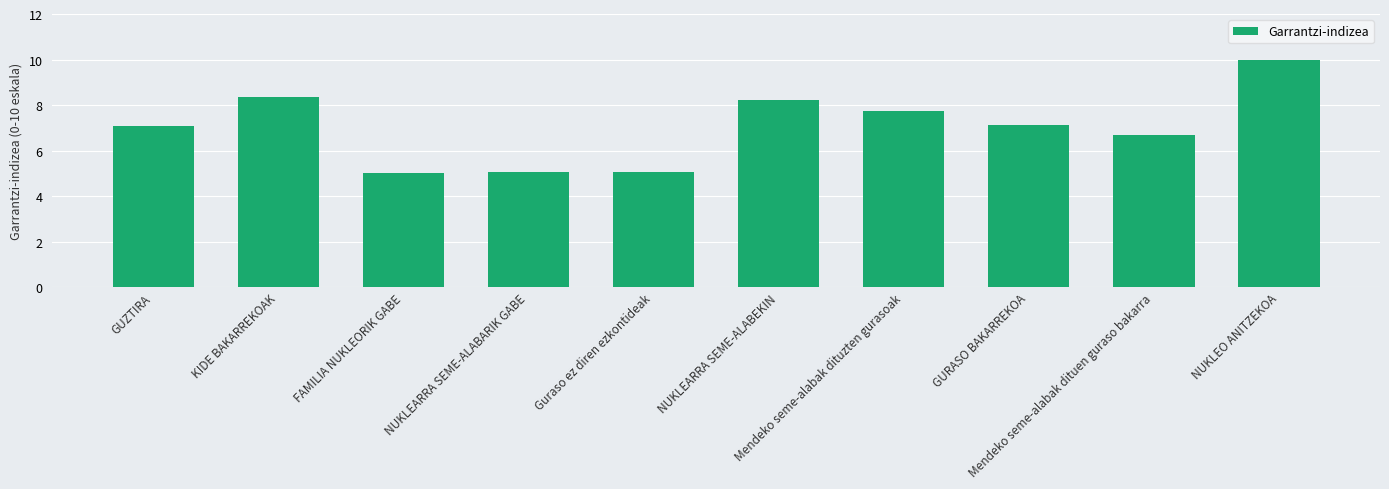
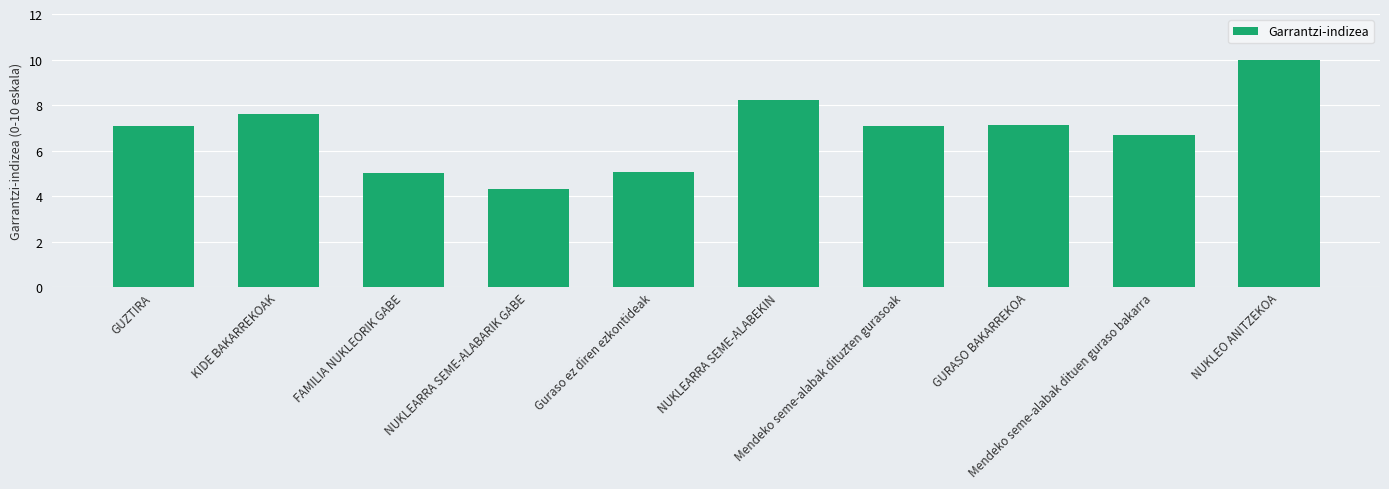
  {
    "GUZTIRA": 7.1,
-   "KIDE BAKARREKOAK": 8.4,
+   "KIDE BAKARREKOAK": 7.6,
    "FAMILIA NUKLEORIK GABE": 5.0,
-   "NUKLEARRA SEME-ALABARIK GABE": 5.1,
+   "NUKLEARRA SEME-ALABARIK GABE": 4.3,
    "Guraso ez diren ezkontideak": 5.1,
    "NUKLEARRA SEME-ALABEKIN": 8.2,
-   "Mendeko seme-alabak dituzten gurasoak": 7.7,
+   "Mendeko seme-alabak dituzten gurasoak": 7.1,
    "GURASO BAKARREKOA": 7.1,
    "Mendeko seme-alabak dituen guraso bakarra": 6.7,
    "NUKLEO ANITZEKOA": 10.0
  }
